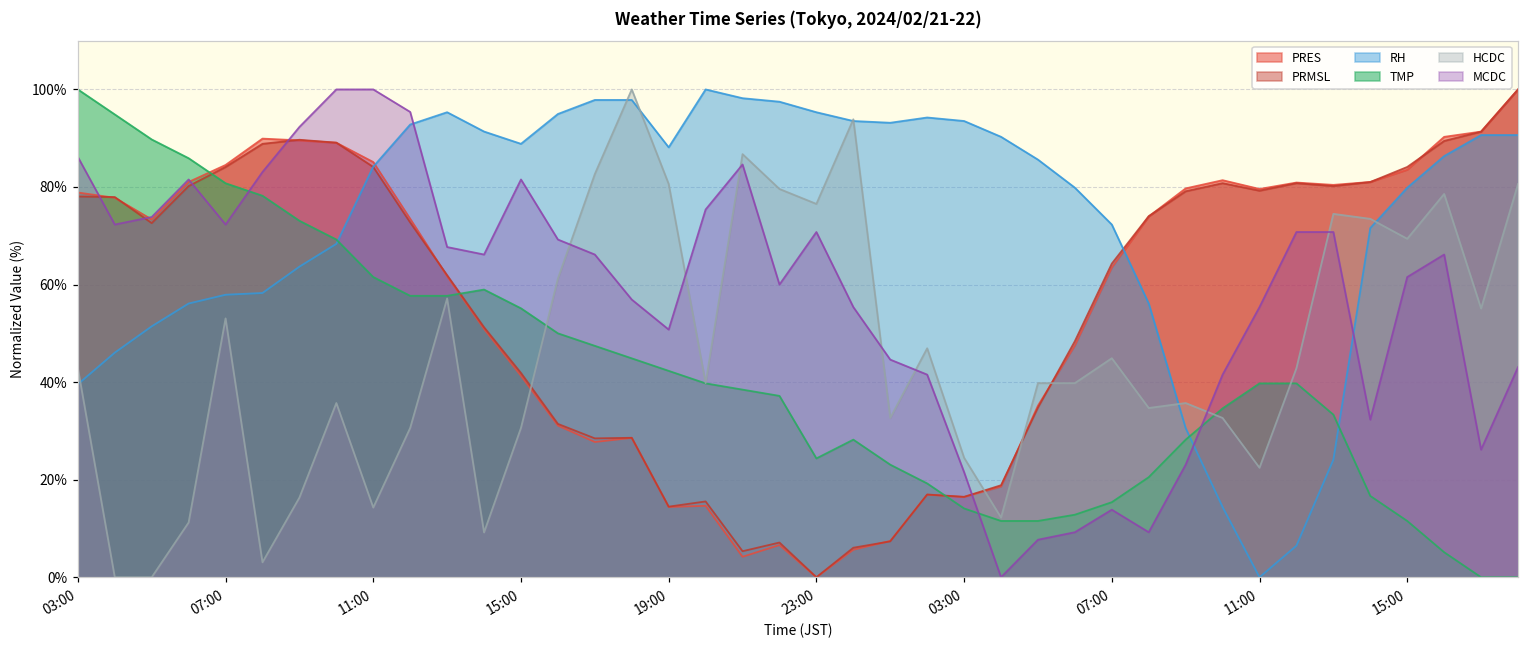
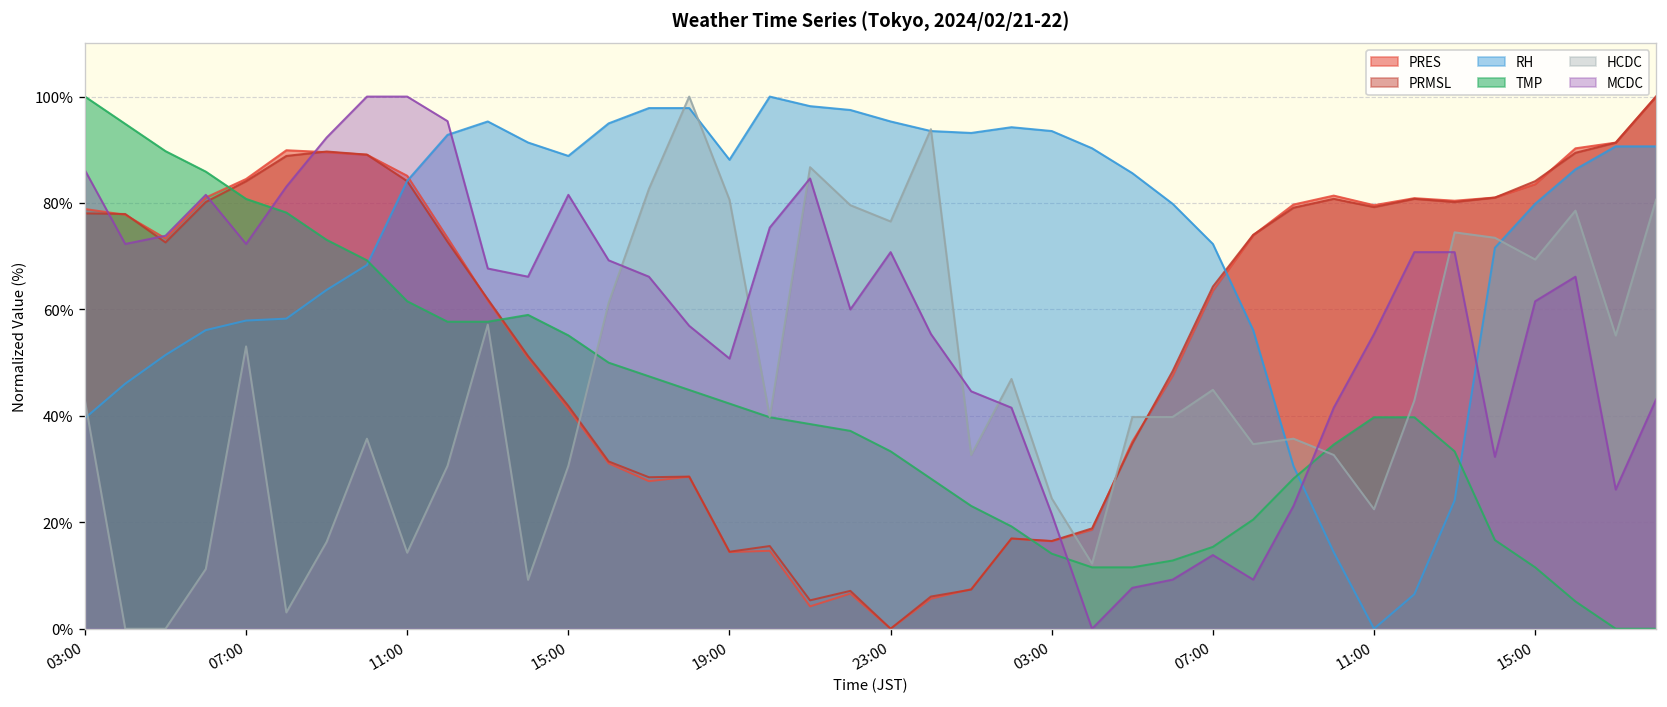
  {
    "RH": {
      "19:00": "88%",
      "23:00": "95%"
    },
    "TMP": {
      "19:00": "42%",
-     "23:00": "24%"
+     "23:00": "33%"
    }
  }
